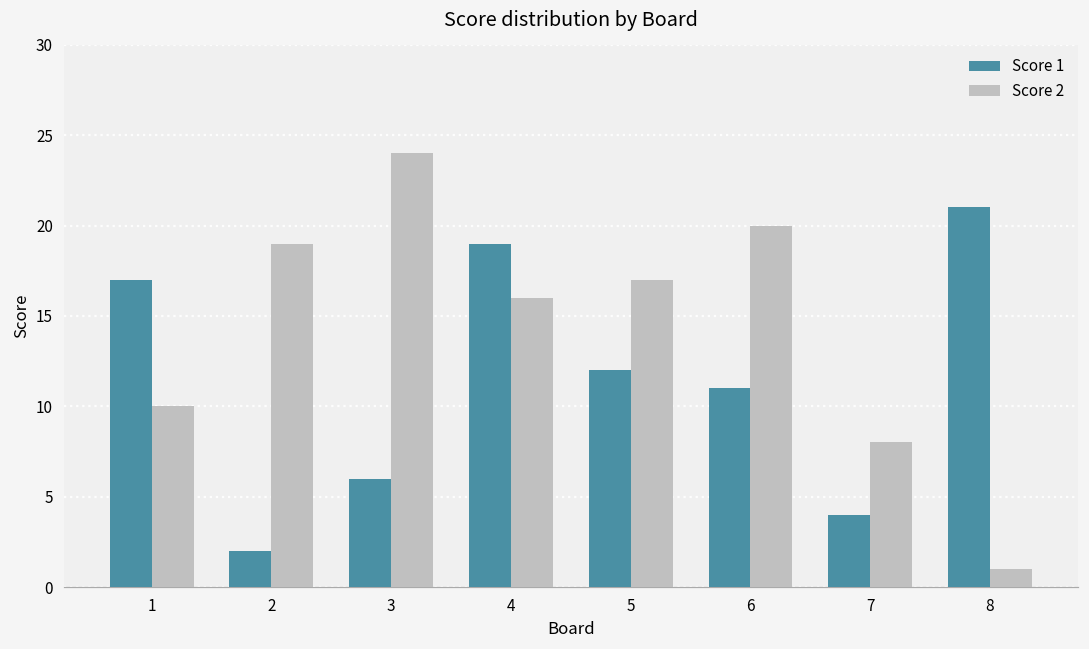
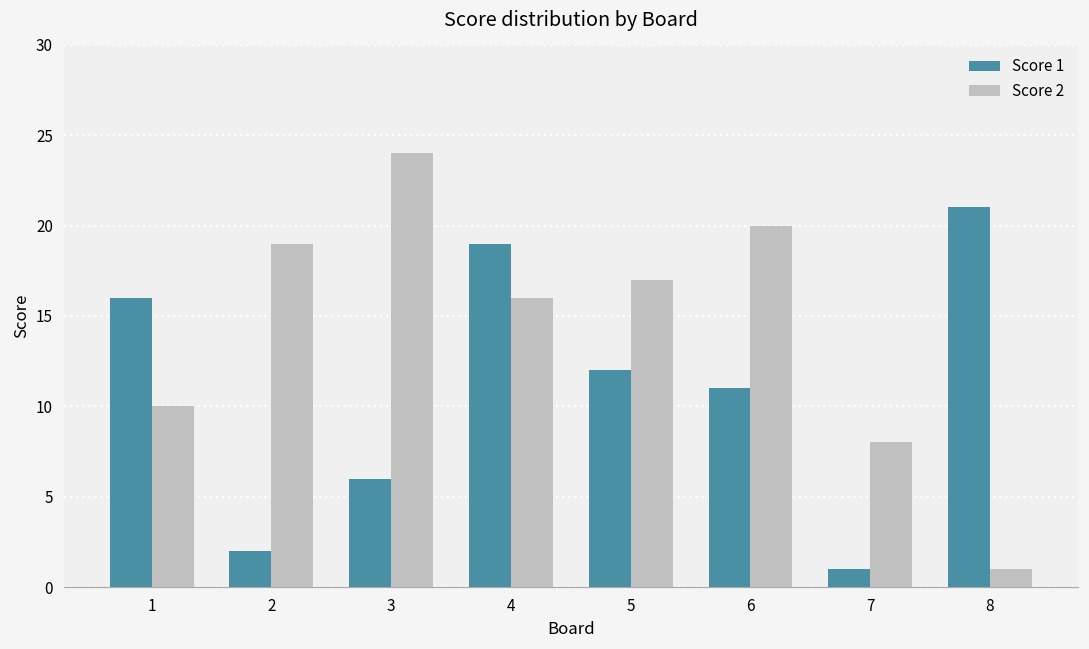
  {
    "Score 1": {
-     "1": 17,
+     "1": 16,
      "2": 2,
      "3": 6,
      "4": 19,
      "5": 12,
      "6": 11,
-     "7": 4,
+     "7": 1,
      "8": 21
    },
    "Score 2": {
      "1": 10,
      "2": 19,
      "3": 24,
      "4": 16,
      "5": 17,
      "6": 20,
      "7": 8,
      "8": 1
    }
  }
